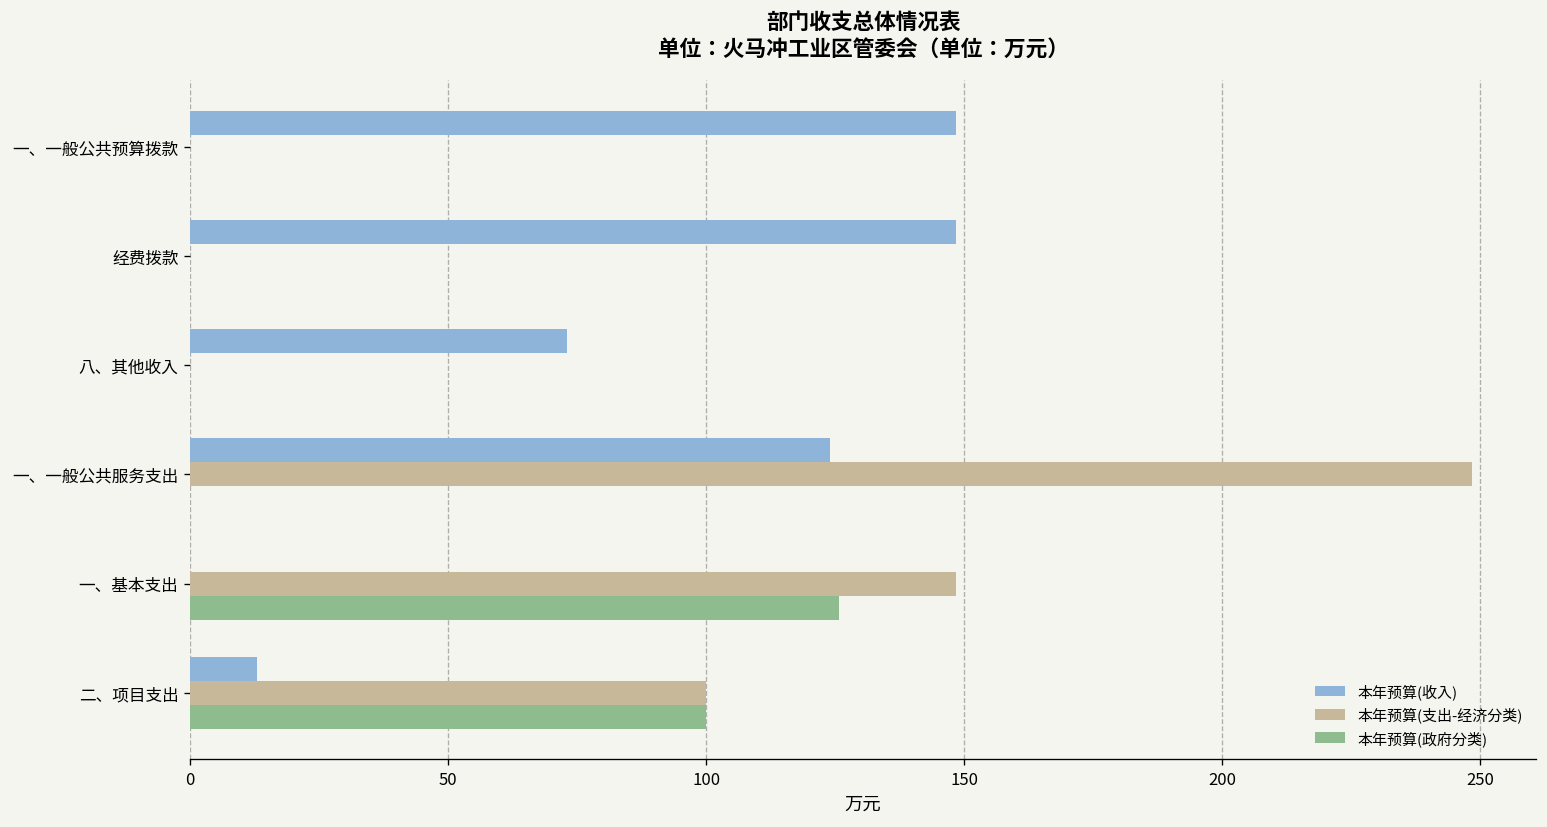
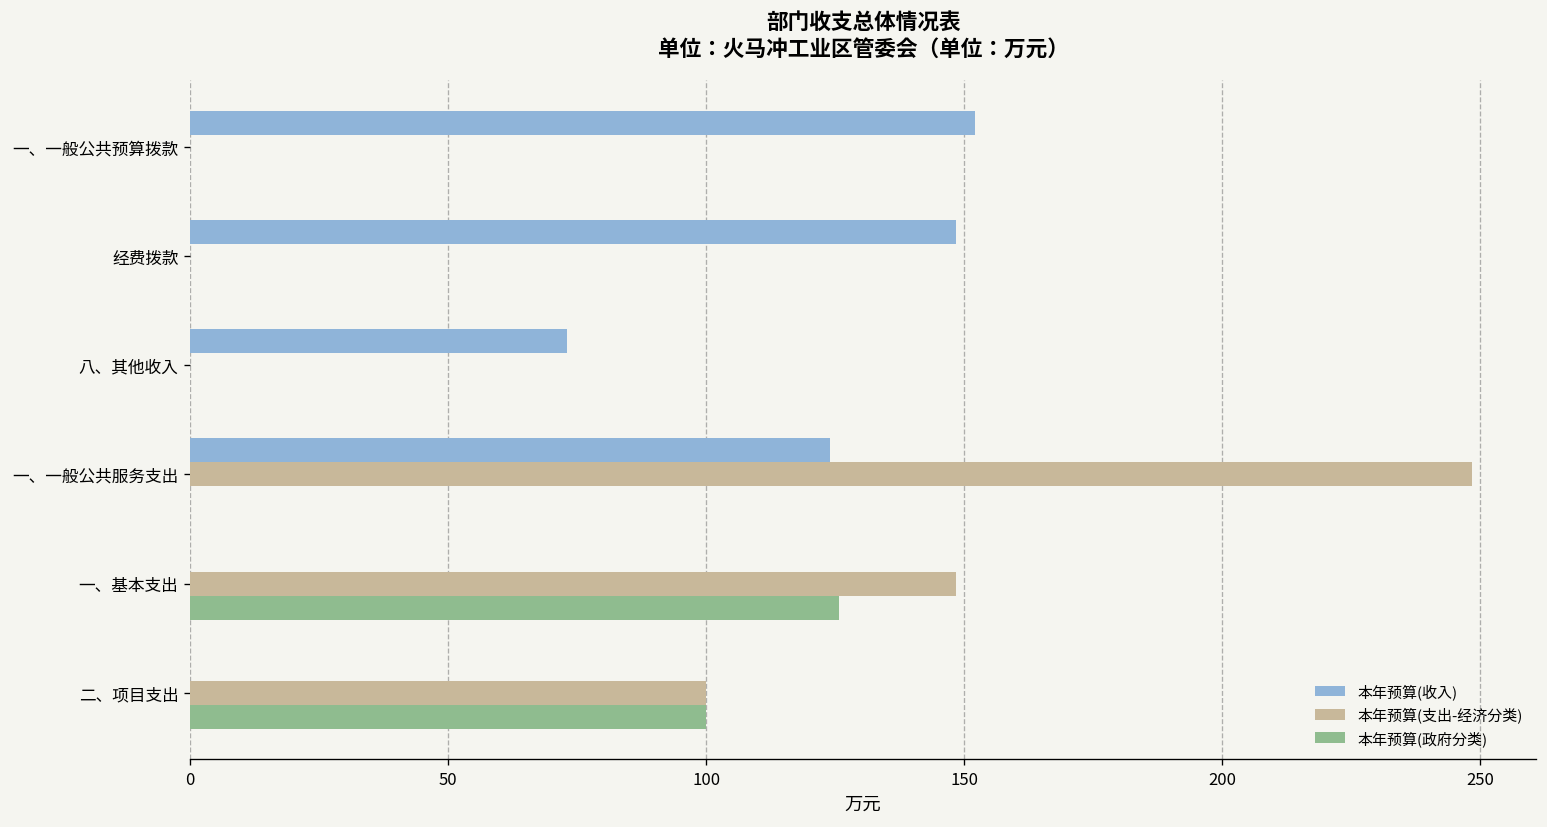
  {
    "本年预算(收入)": {
-     "一、一般公共预算拨款": 148,
+     "一、一般公共预算拨款": 152,
      "经费拨款": 148,
      "八、其他收入": 73,
      "一、一般公共服务支出": 124,
      "一、基本支出": 0,
-     "二、项目支出": 13
+     "二、项目支出": 0
    }
  }
